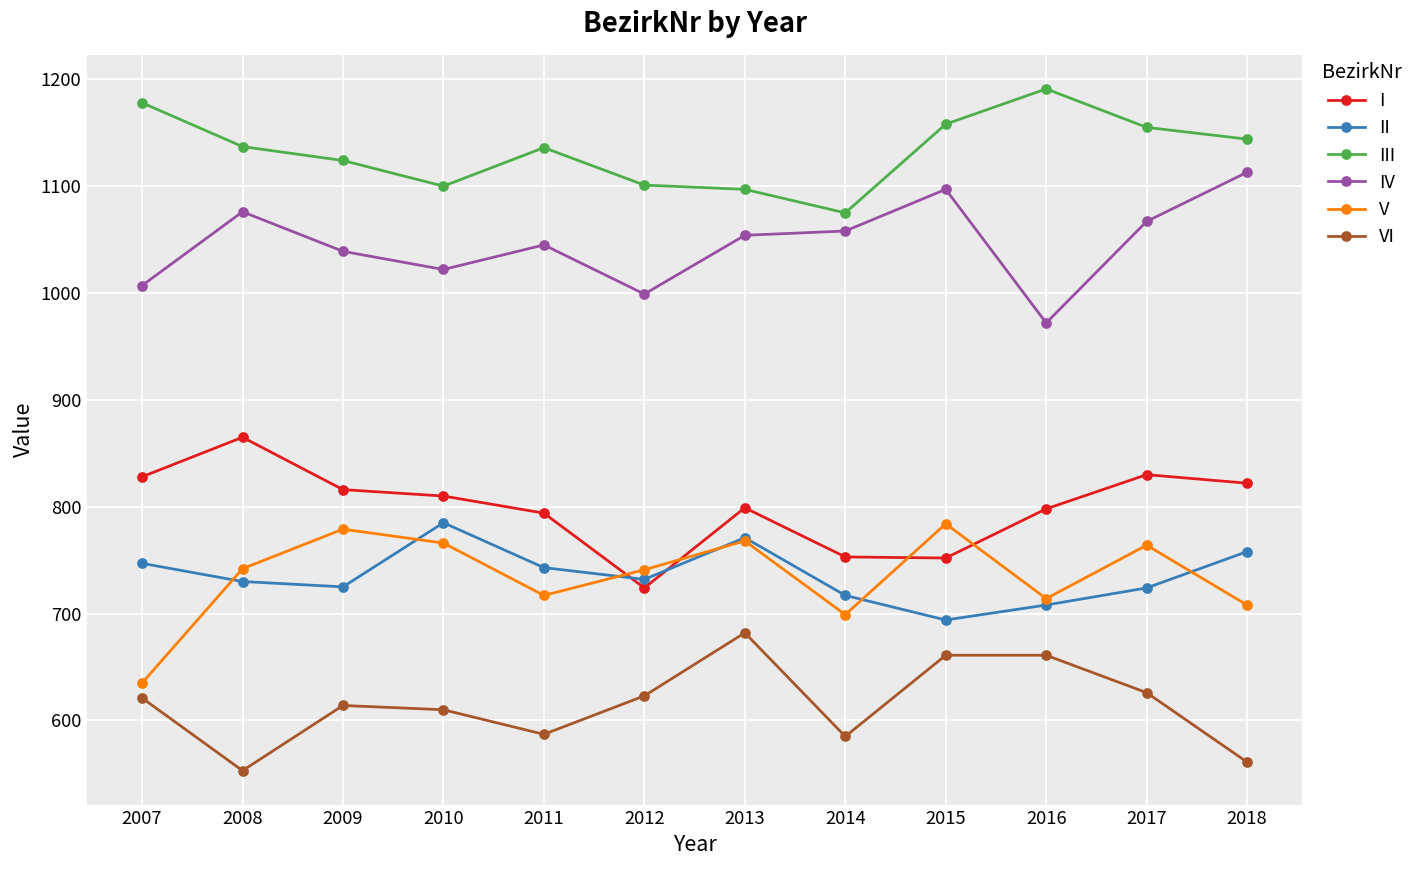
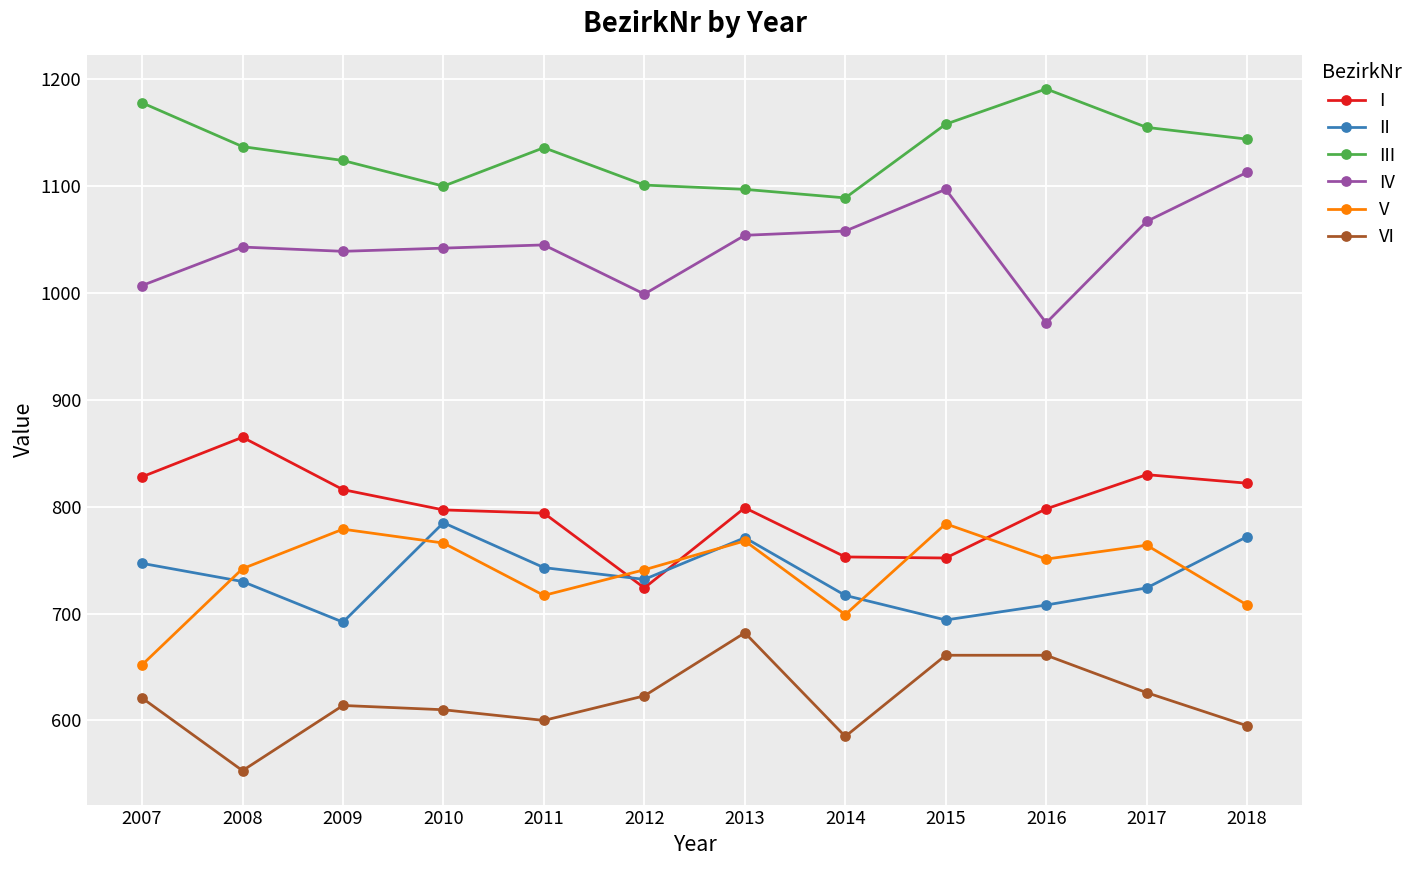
  {
    "I": {
      "2007": 830,
      "2008": 870,
      "2009": 820,
-     "2010": 810,
+     "2010": 800,
      "2011": 790,
      "2012": 720,
      "2013": 800,
      "2014": 750,
      "2015": 750,
      "2016": 800,
      "2017": 830,
      "2018": 820
    },
    "II": {
      "2007": 750,
      "2008": 730,
-     "2009": 730,
+     "2009": 690,
      "2010": 790,
      "2011": 740,
      "2012": 730,
      "2013": 770,
      "2014": 720,
      "2015": 690,
      "2016": 710,
      "2017": 720,
-     "2018": 760
+     "2018": 770
    },
    "III": {
      "2007": 1180,
      "2008": 1140,
      "2009": 1120,
      "2010": 1100,
      "2011": 1140,
      "2012": 1100,
      "2013": 1100,
-     "2014": 1080,
+     "2014": 1090,
      "2015": 1160,
      "2016": 1190,
      "2017": 1160,
      "2018": 1140
    },
    "IV": {
      "2007": 1010,
-     "2008": 1080,
+     "2008": 1040,
      "2009": 1040,
-     "2010": 1020,
+     "2010": 1040,
      "2011": 1050,
      "2012": 1000,
      "2013": 1050,
      "2014": 1060,
      "2015": 1100,
      "2016": 970,
      "2017": 1070,
      "2018": 1110
    },
    "V": {
-     "2007": 640,
+     "2007": 650,
      "2008": 740,
      "2009": 780,
      "2010": 770,
      "2011": 720,
      "2012": 740,
      "2013": 770,
      "2014": 700,
      "2015": 780,
-     "2016": 710,
+     "2016": 750,
      "2017": 760,
      "2018": 710
    },
    "VI": {
      "2007": 620,
      "2008": 550,
      "2009": 610,
      "2010": 610,
-     "2011": 590,
+     "2011": 600,
      "2012": 620,
      "2013": 680,
      "2014": 590,
      "2015": 660,
      "2016": 660,
      "2017": 630,
-     "2018": 560
+     "2018": 600
    }
  }
